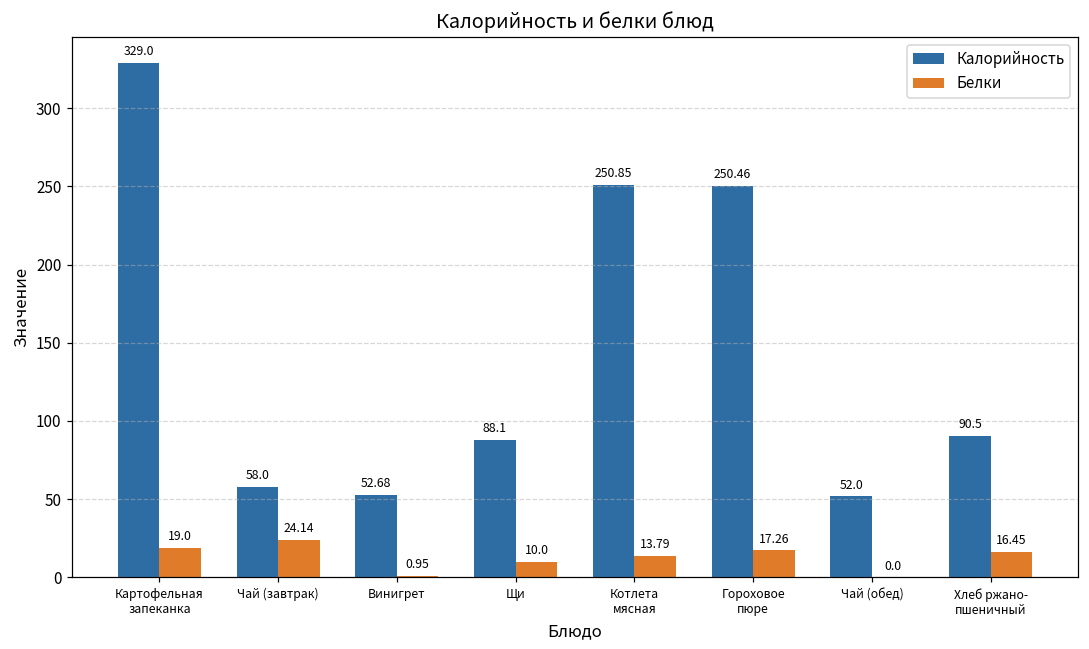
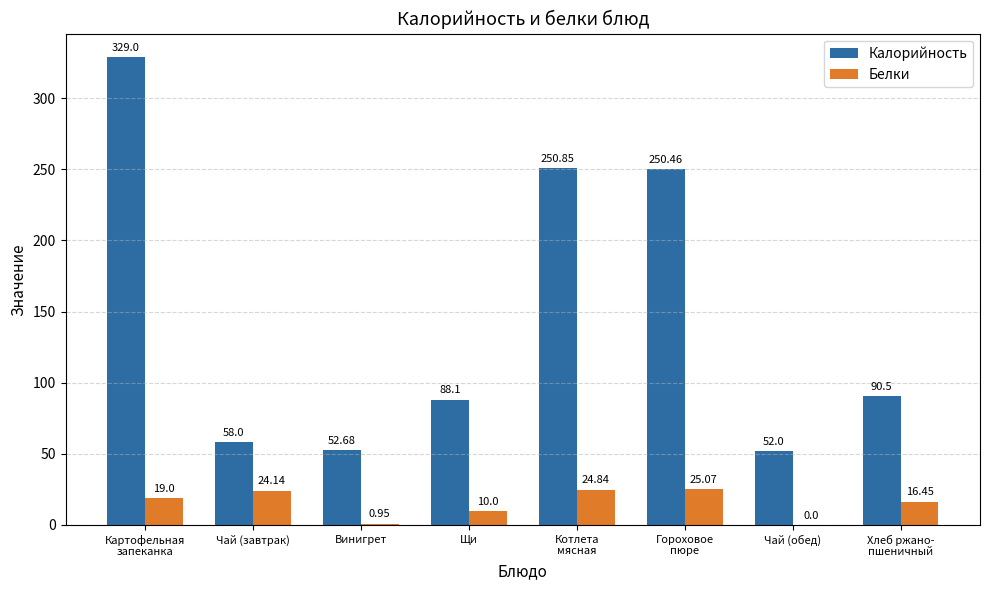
  {
    "Калорийность": {
      "Картофельная запеканка": 329.0,
      "Чай (завтрак)": 58.0,
      "Винигрет": 52.68,
      "Щи": 88.1,
      "Котлета мясная": 250.85,
      "Гороховое пюре": 250.46,
      "Чай (обед)": 52.0,
      "Хлеб ржано- пшеничный": 90.5
    },
    "Белки": {
      "Картофельная запеканка": 19.0,
      "Чай (завтрак)": 24.14,
      "Винигрет": 0.95,
      "Щи": 10.0,
-     "Котлета мясная": 13.79,
-     "Гороховое пюре": 17.26,
+     "Котлета мясная": 24.84,
+     "Гороховое пюре": 25.07,
      "Чай (обед)": 0.0,
      "Хлеб ржано- пшеничный": 16.45
    }
  }
